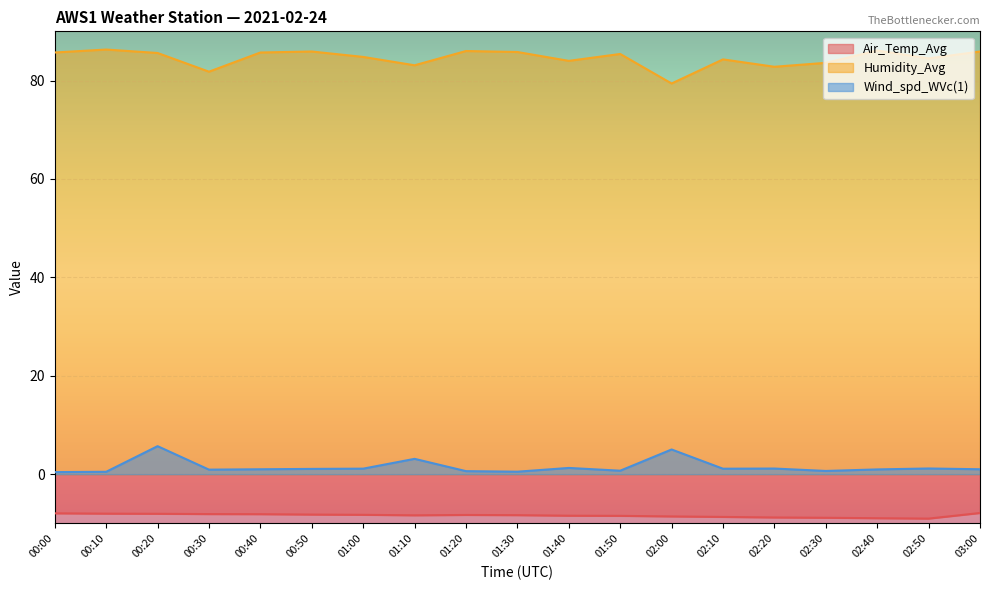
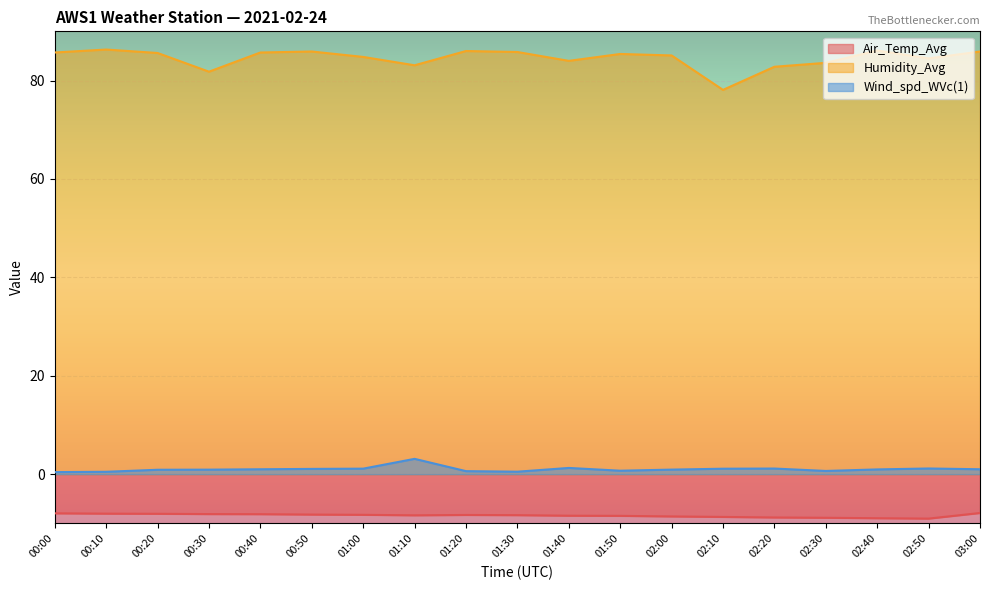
  {
    "Humidity_Avg": {
      "00:00": 86,
      "00:10": 86,
      "00:20": 86,
      "00:30": 82,
      "00:40": 86,
      "00:50": 86,
      "01:00": 85,
      "01:10": 83,
      "01:20": 86,
      "01:30": 86,
      "01:40": 84,
      "01:50": 85,
-     "02:00": 79,
-     "02:10": 84,
+     "02:00": 85,
+     "02:10": 78,
      "02:20": 83,
      "03:00": 86
    },
    "Wind_spd_WVc(1)": {
-     "00:20": 6,
+     "00:20": 1,
      "00:30": 1,
      "00:40": 1,
      "00:50": 1,
      "01:00": 1,
      "01:10": 3,
      "01:20": 1,
      "01:40": 1,
      "01:50": 1,
-     "02:00": 5,
+     "02:00": 1,
      "02:10": 1,
      "02:20": 1,
      "02:30": 1,
      "02:40": 1,
      "02:50": 1,
      "03:00": 1
    }
  }
